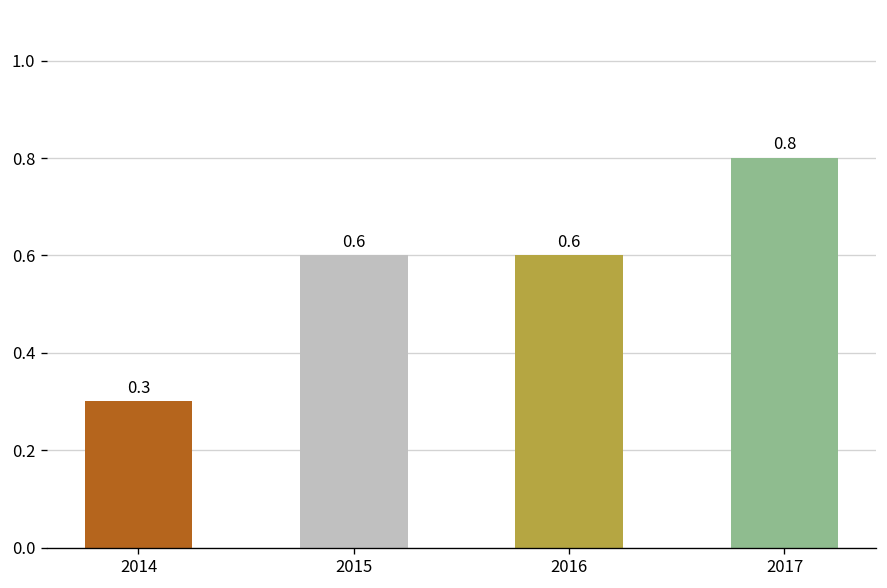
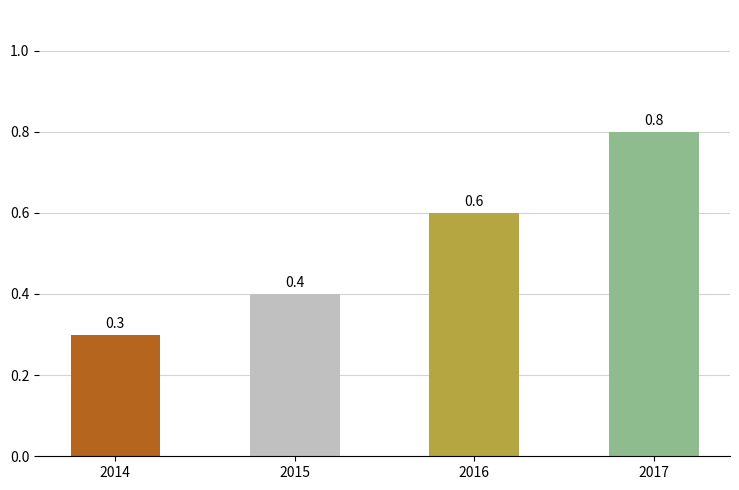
  {
    "2014": 0.3,
-   "2015": 0.6,
+   "2015": 0.4,
    "2016": 0.6,
    "2017": 0.8
  }
